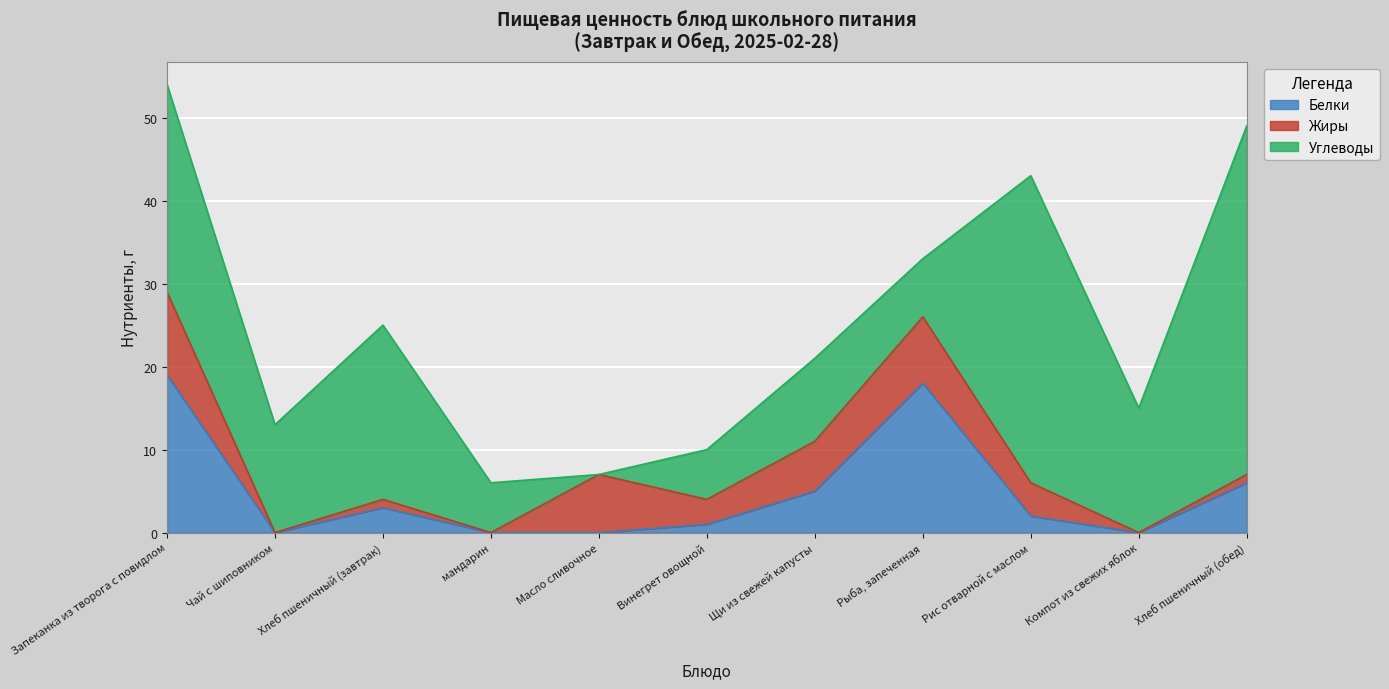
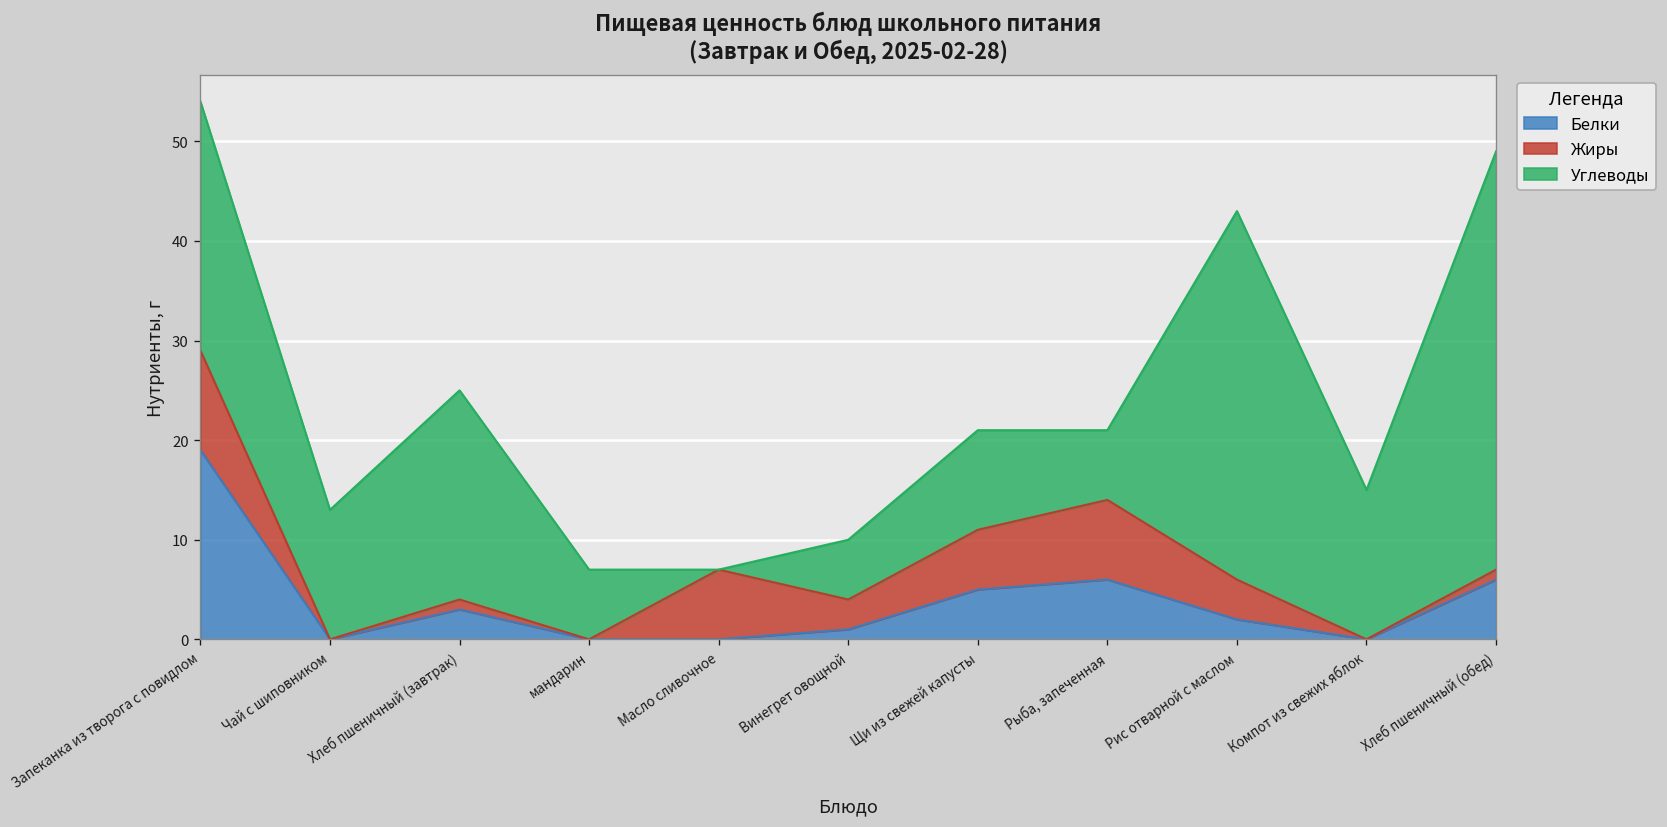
  {
    "Белки": {
      "Запеканка из творога с повидлом": 19,
      "Хлеб пшеничный (завтрак)": 3,
      "Масло сливочное": 0,
      "Винегрет овощной": 1,
      "Щи из свежей капусты": 5,
-     "Рыба, запеченная": 18,
+     "Рыба, запеченная": 6,
      "Рис отварной с маслом": 2,
      "Хлеб пшеничный (обед)": 6
    },
    "Жиры": {
      "Запеканка из творога с повидлом": 10,
      "Хлеб пшеничный (завтрак)": 1,
      "Винегрет овощной": 3,
      "Щи из свежей капусты": 6,
      "Рыба, запеченная": 8,
      "Рис отварной с маслом": 4,
      "Хлеб пшеничный (обед)": 1
    },
    "Углеводы": {
      "Запеканка из творога с повидлом": 25,
      "Чай с шиповником": 13,
      "Хлеб пшеничный (завтрак)": 21,
-     "мандарин": 6,
+     "мандарин": 7,
      "Винегрет овощной": 6,
      "Щи из свежей капусты": 10,
      "Рыба, запеченная": 7,
      "Рис отварной с маслом": 37,
      "Компот из свежих яблок": 15,
      "Хлеб пшеничный (обед)": 42
    }
  }
